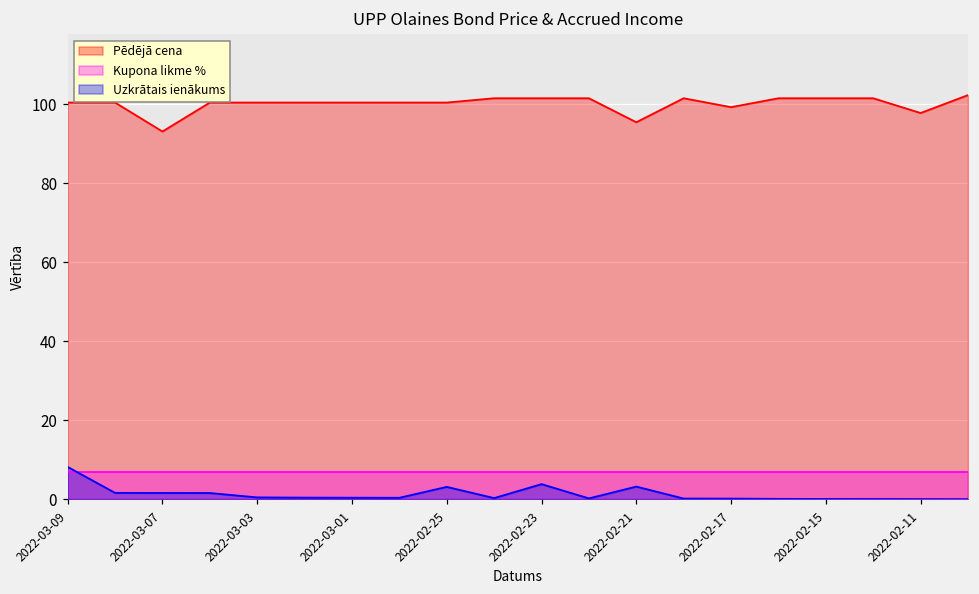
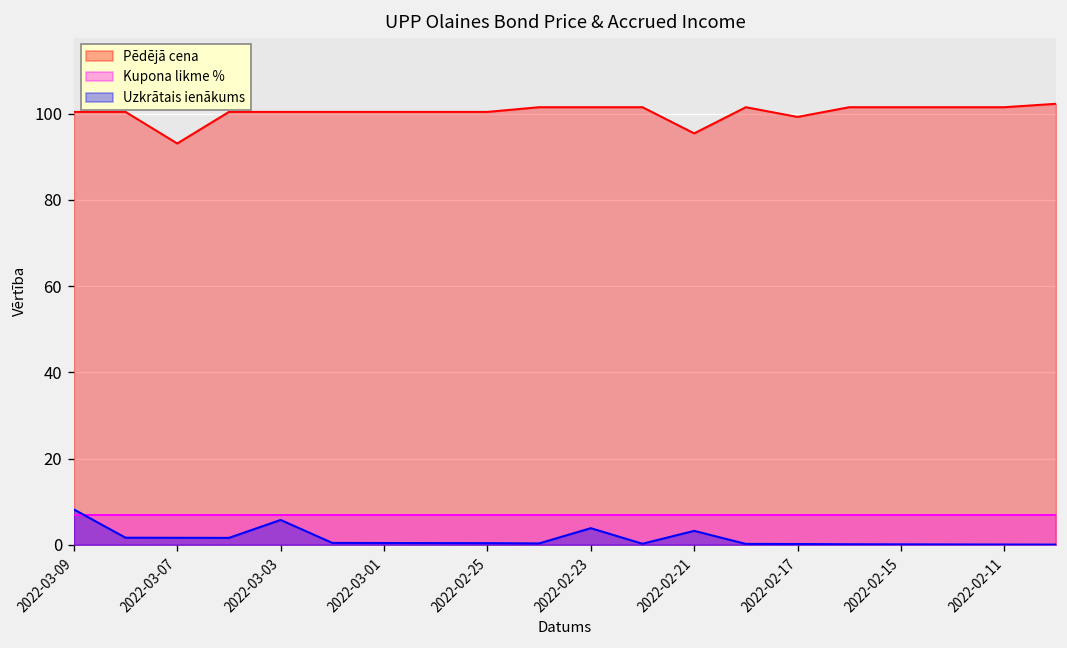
  {
    "Pēdējā cena": {
      "2022-03-09": 100,
      "2022-03-07": 93,
      "2022-03-03": 100,
      "2022-03-01": 100,
      "2022-02-25": 100,
      "2022-02-23": 101,
      "2022-02-21": 95,
      "2022-02-17": 99,
      "2022-02-15": 101,
-     "2022-02-11": 98
+     "2022-02-11": 101
    },
    "Kupona likme %": {
      "2022-03-09": 7,
      "2022-03-07": 7,
      "2022-03-03": 7,
      "2022-03-01": 7,
      "2022-02-25": 7,
      "2022-02-23": 7,
      "2022-02-21": 7,
      "2022-02-17": 7,
      "2022-02-15": 7,
      "2022-02-11": 7
    },
    "Uzkrātais ienākums": {
      "2022-03-09": 8,
      "2022-03-07": 2,
-     "2022-03-03": 1,
+     "2022-03-03": 6,
      "2022-03-01": 0,
-     "2022-02-25": 3,
+     "2022-02-25": 0,
      "2022-02-23": 4,
      "2022-02-21": 3,
      "2022-02-17": 0,
      "2022-02-15": 0,
      "2022-02-11": 0
    }
  }
